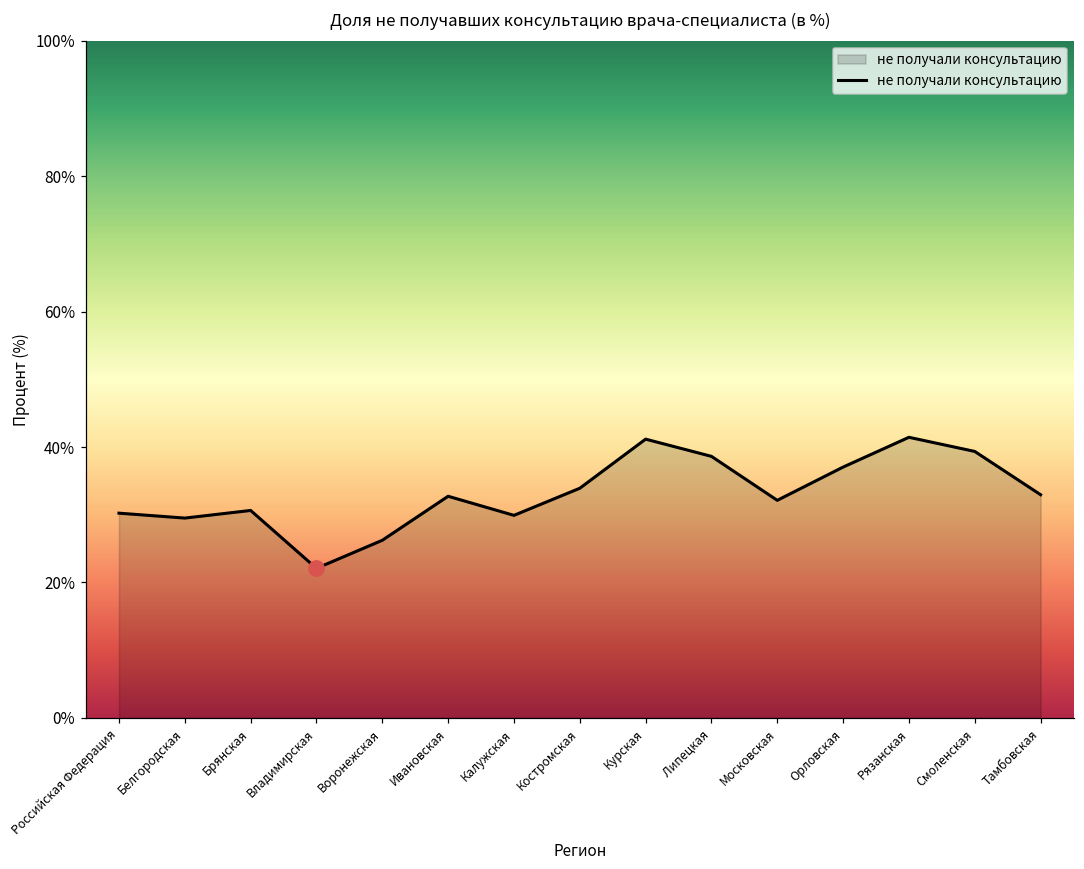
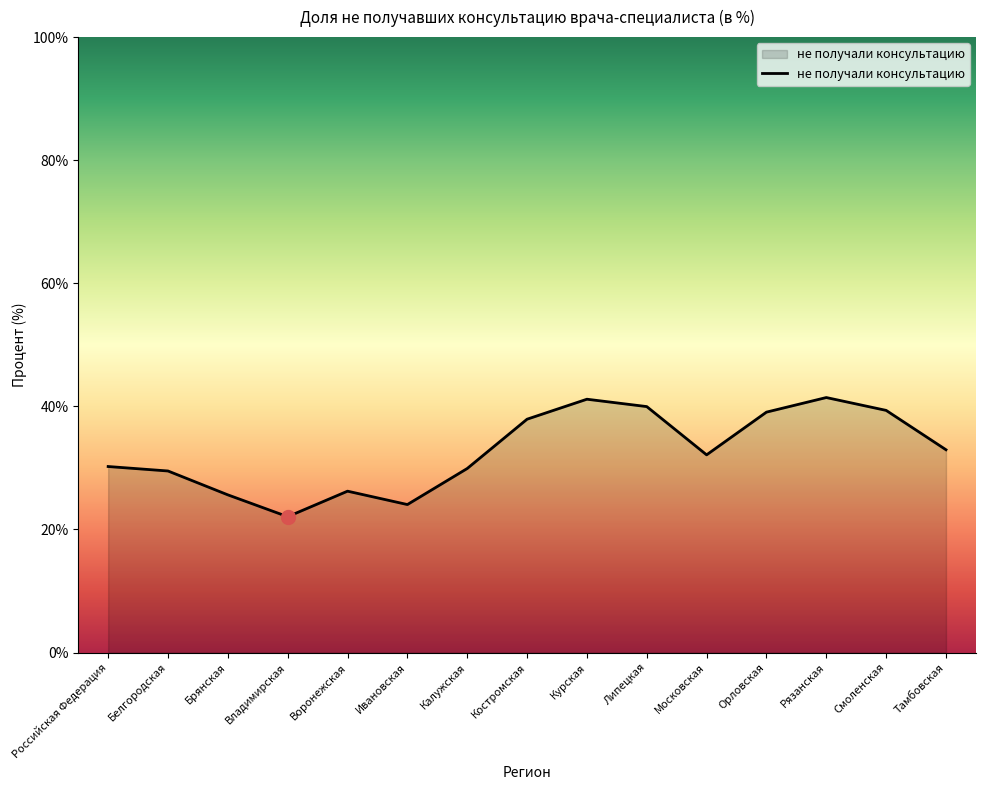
  {
    "не получали консультацию": {
      "Российская Федерация": "30%",
      "Белгородская": "30%",
-     "Брянская": "31%",
+     "Брянская": "26%",
      "Bоронежская": "26%",
-     "Ивановская": "33%",
+     "Ивановская": "24%",
      "Калужская": "30%",
-     "Костромская": "34%",
+     "Костромская": "38%",
      "Курская": "41%",
-     "Липецкая": "39%",
+     "Липецкая": "40%",
      "Московская": "32%",
-     "Орловская": "37%",
+     "Орловская": "39%",
      "Рязанская": "41%",
      "Смоленская": "39%",
      "Тамбовская": "33%"
    }
  }
